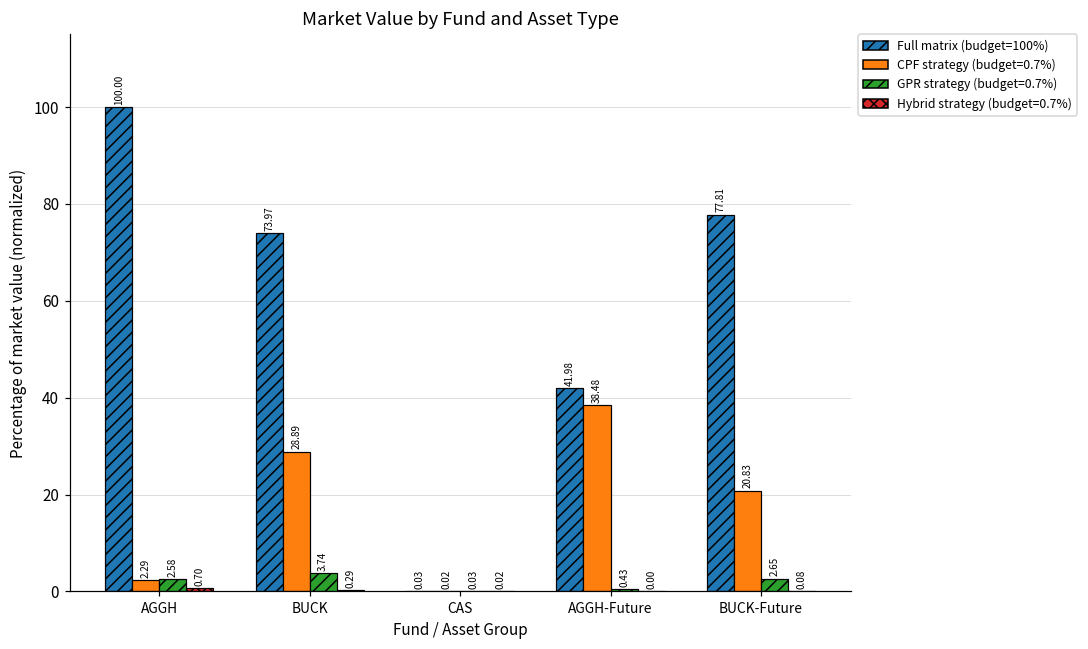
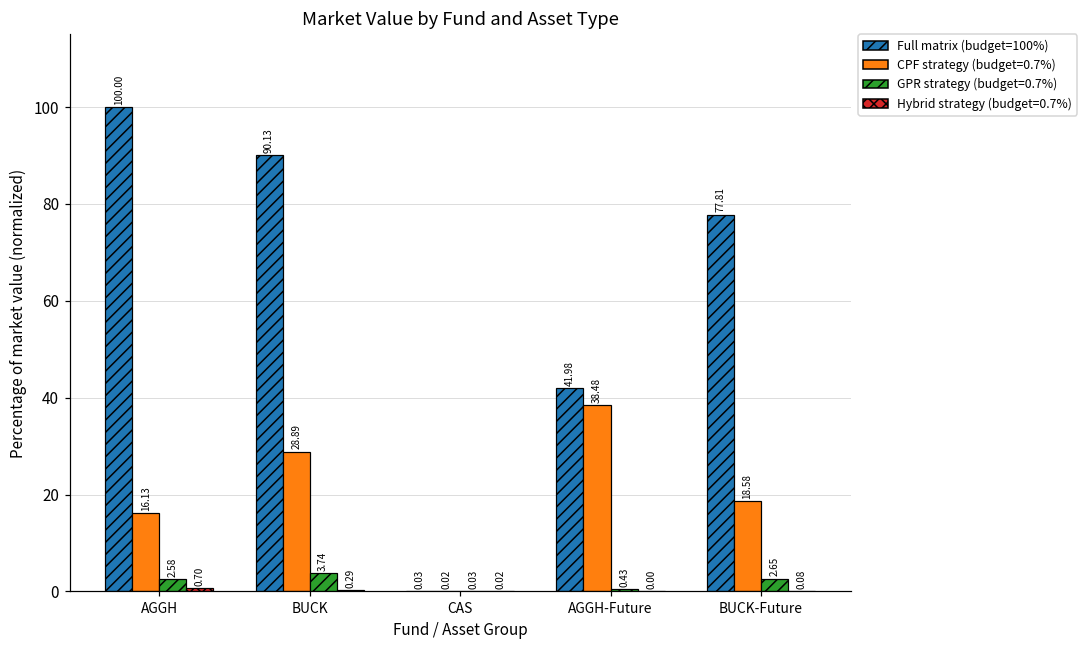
  {
    "Full matrix (budget=100%)": {
      "AGGH": 100.00,
-     "BUCK": 73.97,
+     "BUCK": 90.13,
      "CAS": 0.03,
      "AGGH-Future": 41.98,
      "BUCK-Future": 77.81
    },
    "CPF strategy (budget=0.7%)": {
-     "AGGH": 2.29,
+     "AGGH": 16.13,
      "BUCK": 28.89,
      "CAS": 0.02,
      "AGGH-Future": 38.48,
-     "BUCK-Future": 20.83
+     "BUCK-Future": 18.58
    },
    "GPR strategy (budget=0.7%)": {
      "AGGH": 2.58,
      "BUCK": 3.74,
      "CAS": 0.03,
      "AGGH-Future": 0.43,
      "BUCK-Future": 2.65
    },
    "Hybrid strategy (budget=0.7%)": {
      "AGGH": 0.70,
      "BUCK": 0.29,
      "CAS": 0.02,
      "AGGH-Future": 0.00,
      "BUCK-Future": 0.08
    }
  }
